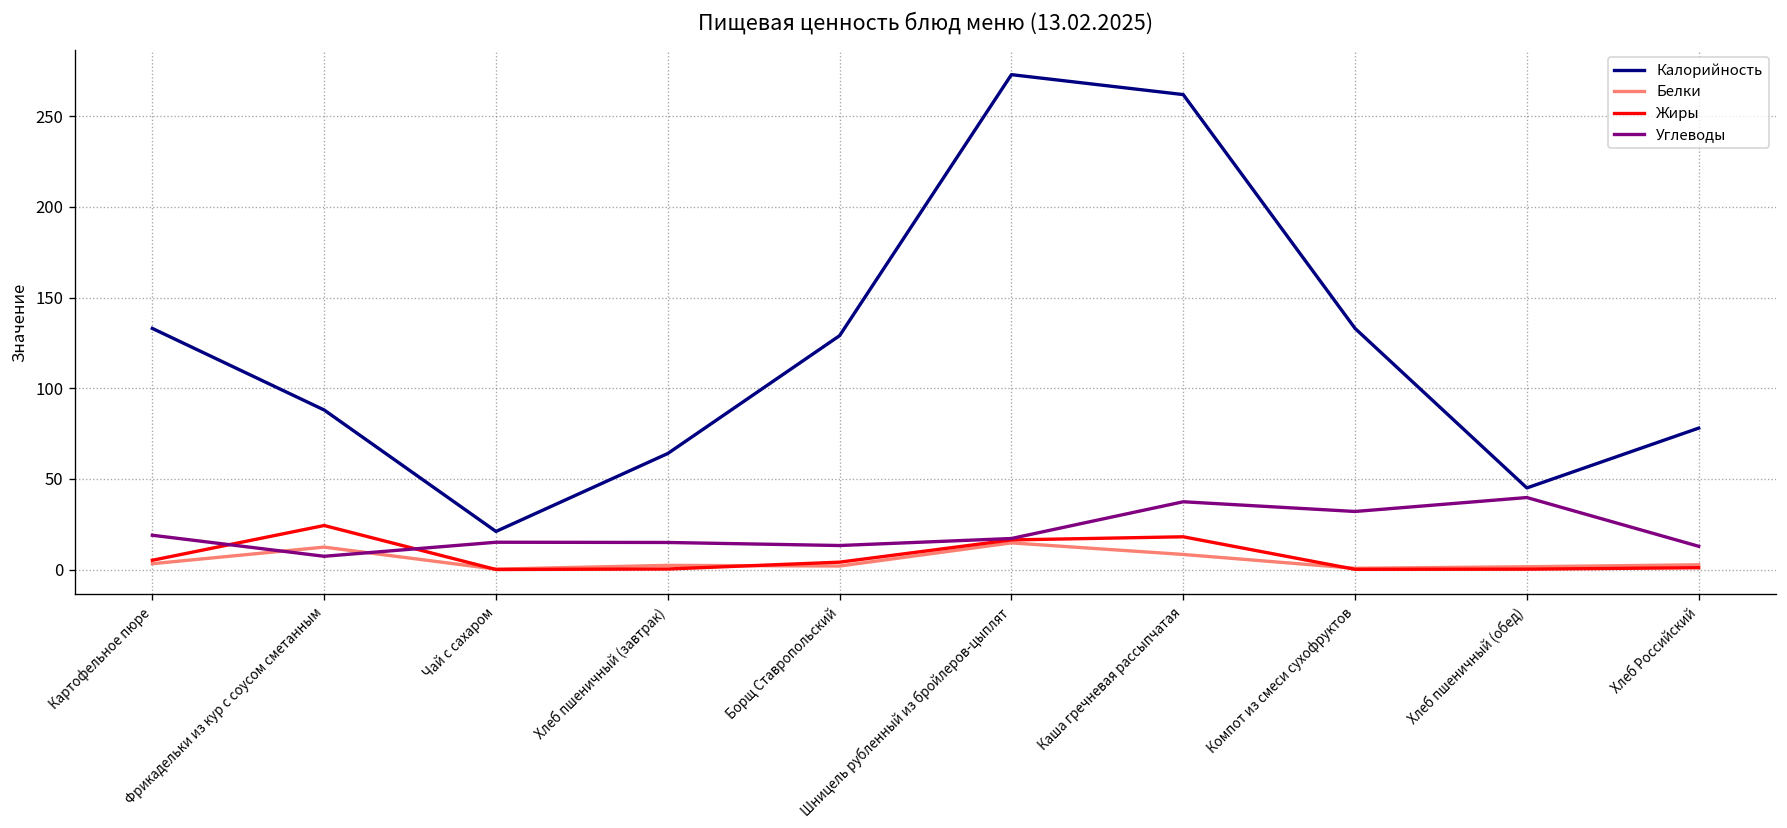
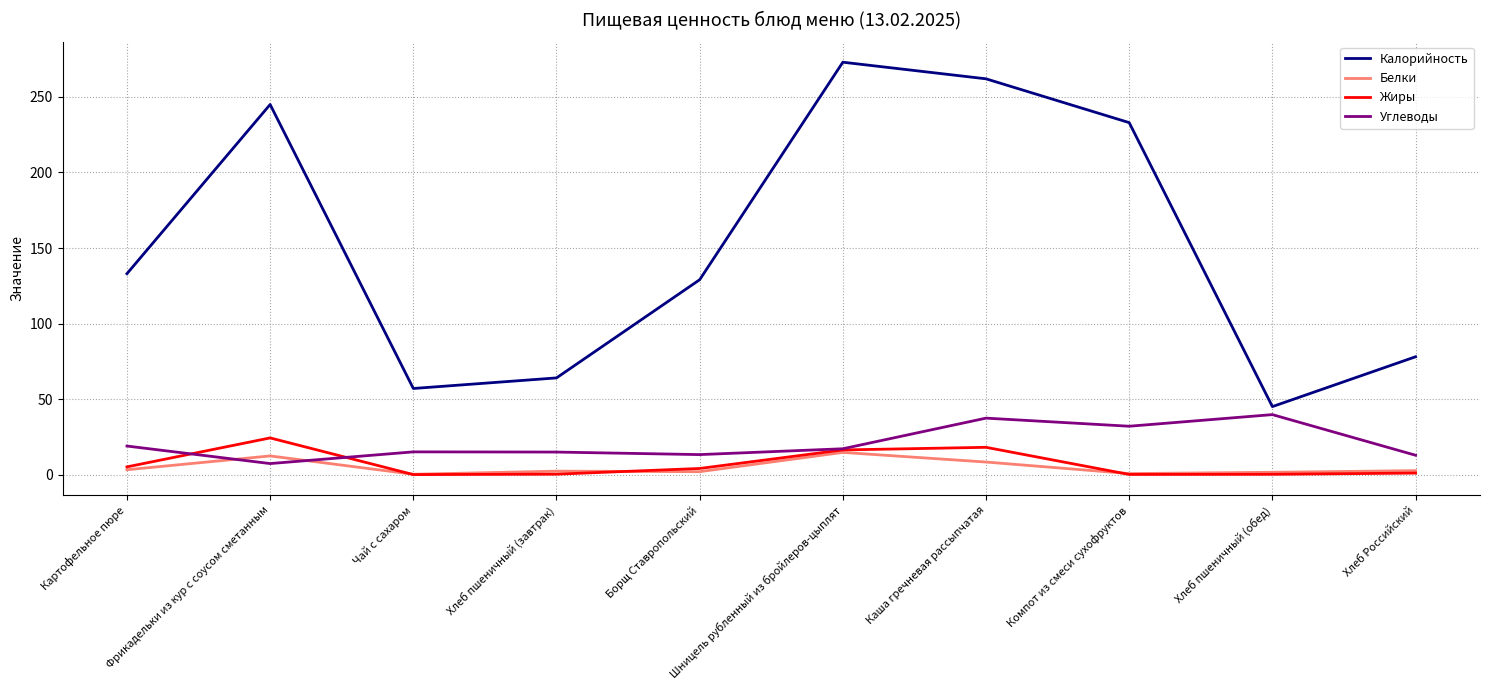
  {
    "Калорийность": {
      "Картофельное пюре": 133,
-     "Фрикадельки из кур с соусом сметанным": 88,
-     "Чай с сахаром": 21,
+     "Фрикадельки из кур с соусом сметанным": 245,
+     "Чай с сахаром": 57,
      "Хлеб пшеничный (завтрак)": 64,
      "Борщ Ставропольский": 129,
      "Шницель рубленный из бройлеров-цыплят": 273,
      "Каша гречневая рассыпчатая": 262,
-     "Компот из смеси сухофруктов": 133,
+     "Компот из смеси сухофруктов": 233,
      "Хлеб пшеничный (обед)": 45,
      "Хлеб Российский": 78
    },
    "Белки": {
      "Картофельное пюре": 3,
      "Фрикадельки из кур с соусом сметанным": 12,
      "Хлеб пшеничный (завтрак)": 2,
      "Борщ Ставропольский": 2,
      "Каша гречневая рассыпчатая": 8
    },
    "Жиры": {
      "Картофельное пюре": 5,
      "Фрикадельки из кур с соусом сметанным": 24,
      "Хлеб пшеничный (завтрак)": 0,
      "Борщ Ставропольский": 4,
      "Каша гречневая рассыпчатая": 18
    },
    "Углеводы": {
      "Картофельное пюре": 19,
      "Фрикадельки из кур с соусом сметанным": 7,
      "Чай с сахаром": 15,
      "Хлеб пшеничный (завтрак)": 15,
      "Борщ Ставропольский": 13,
      "Каша гречневая рассыпчатая": 37,
      "Компот из смеси сухофруктов": 32,
      "Хлеб пшеничный (обед)": 40,
      "Хлеб Российский": 13
    }
  }
